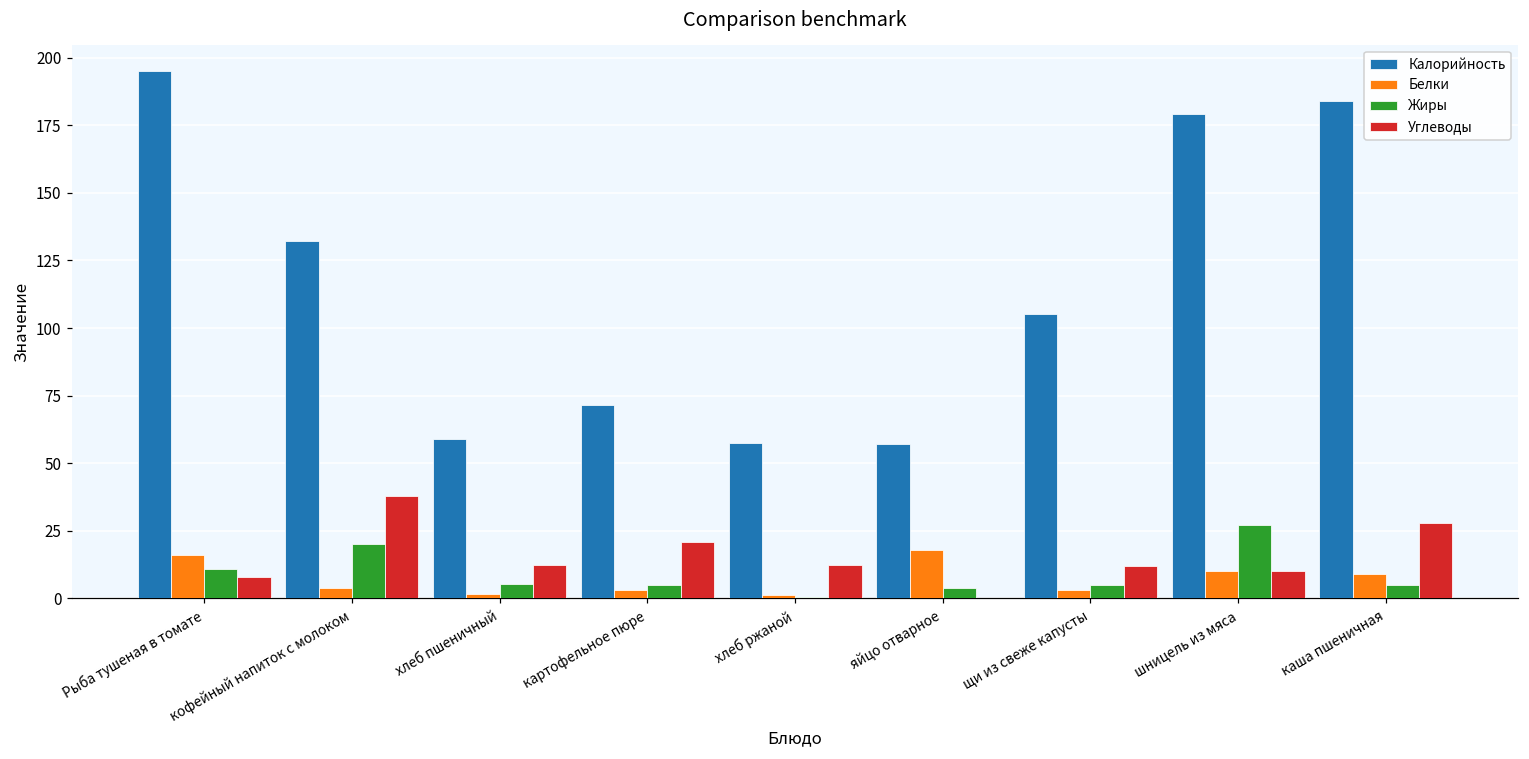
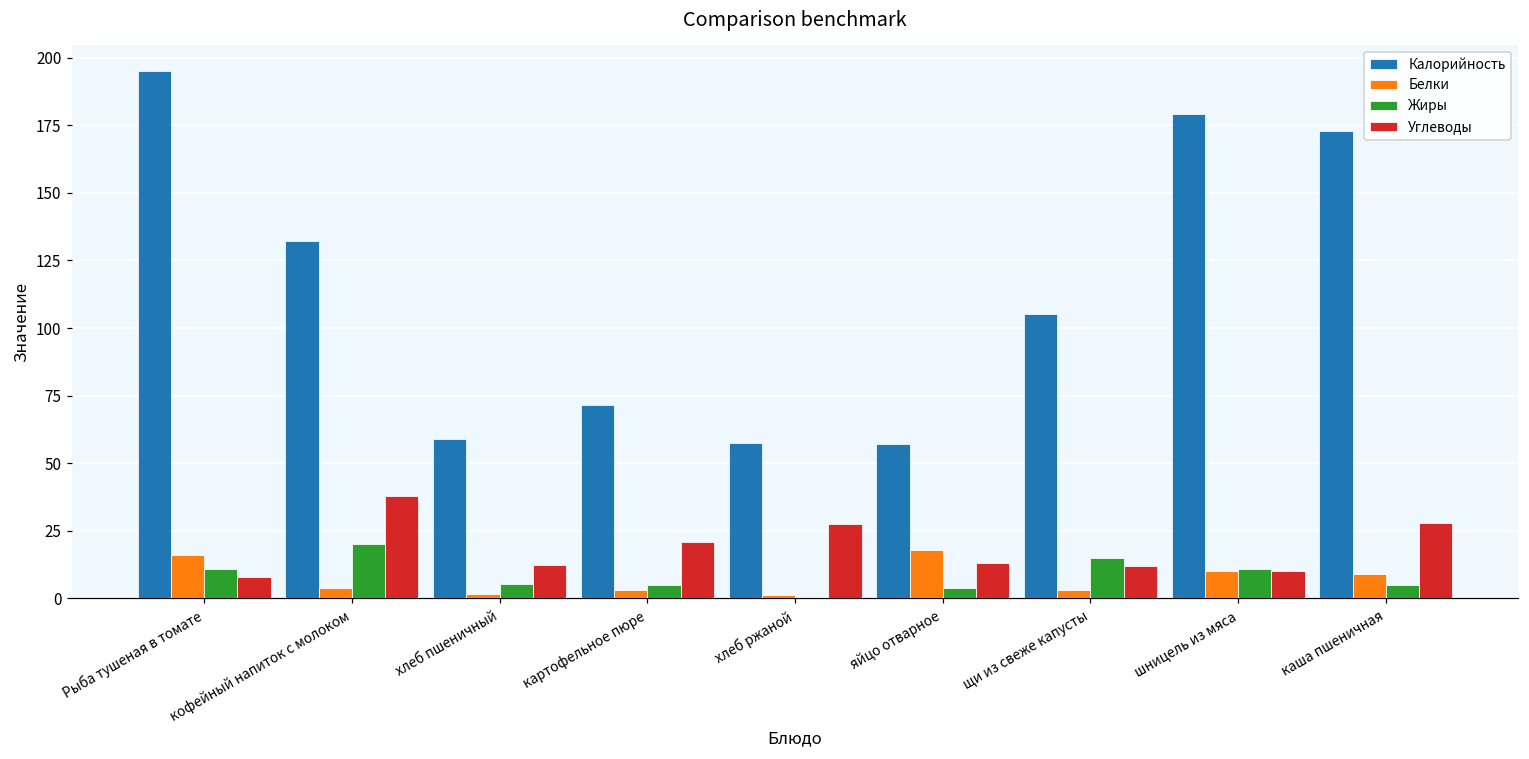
  {
    "Калорийность": {
      "Рыба тушеная в томате": 195,
      "кофейный напиток с молоком": 132,
      "хлеб пшеничный": 59,
      "картофельное пюре": 72,
      "хлеб ржаной": 58,
      "яйцо отварное": 57,
      "щи из свеже капусты": 105,
      "шницель из мяса": 179,
-     "каша пшеничная": 184
+     "каша пшеничная": 173
    },
    "Белки": {
      "Рыба тушеная в томате": 16,
      "кофейный напиток с молоком": 4,
      "хлеб пшеничный": 2,
      "картофельное пюре": 3,
      "хлеб ржаной": 1,
      "яйцо отварное": 18,
      "щи из свеже капусты": 3,
      "шницель из мяса": 10,
      "каша пшеничная": 9
    },
    "Жиры": {
      "Рыба тушеная в томате": 11,
      "кофейный напиток с молоком": 20,
      "хлеб пшеничный": 6,
      "картофельное пюре": 5,
      "яйцо отварное": 4,
-     "щи из свеже капусты": 5,
-     "шницель из мяса": 27,
+     "щи из свеже капусты": 15,
+     "шницель из мяса": 11,
      "каша пшеничная": 5
    },
    "Углеводы": {
      "Рыба тушеная в томате": 8,
      "кофейный напиток с молоком": 38,
      "хлеб пшеничный": 13,
      "картофельное пюре": 21,
-     "хлеб ржаной": 12,
-     "яйцо отварное": 0,
+     "хлеб ржаной": 28,
+     "яйцо отварное": 13,
      "щи из свеже капусты": 12,
      "шницель из мяса": 10,
      "каша пшеничная": 28
    }
  }
